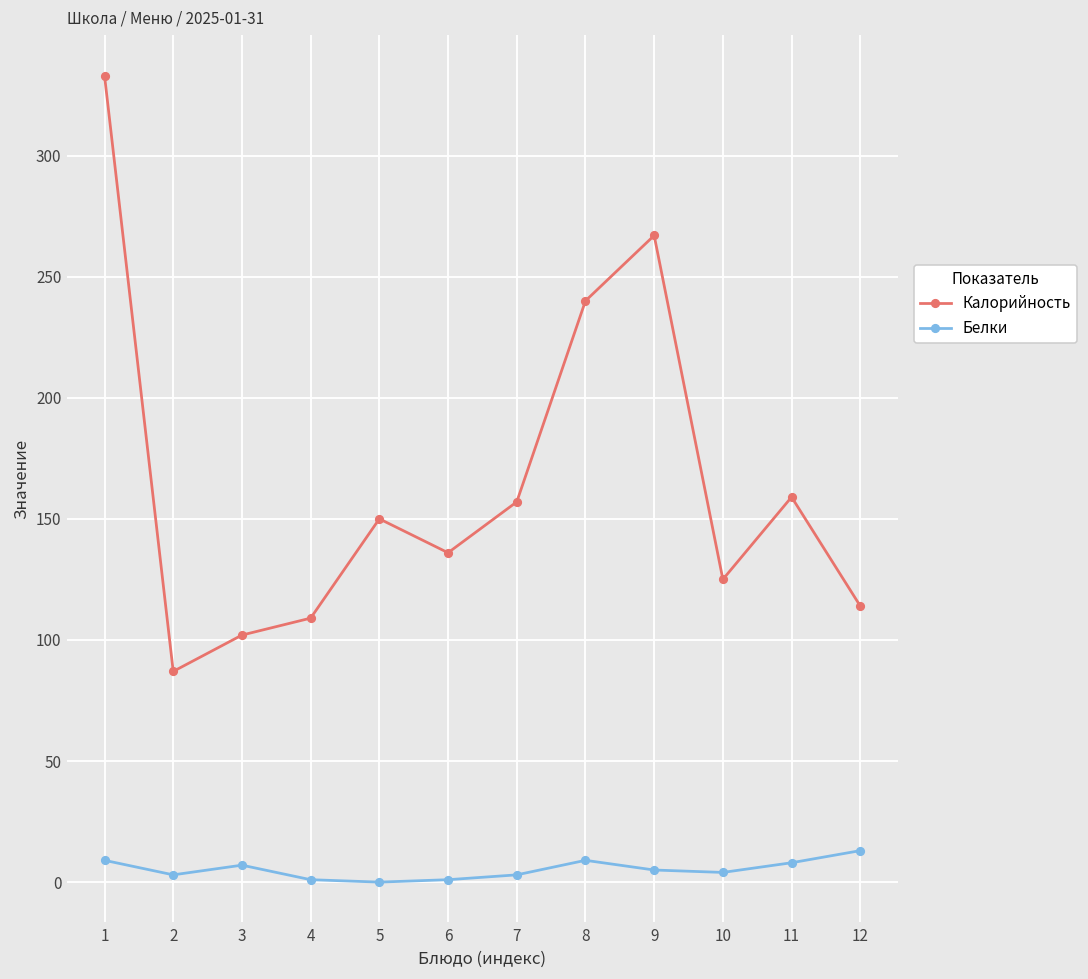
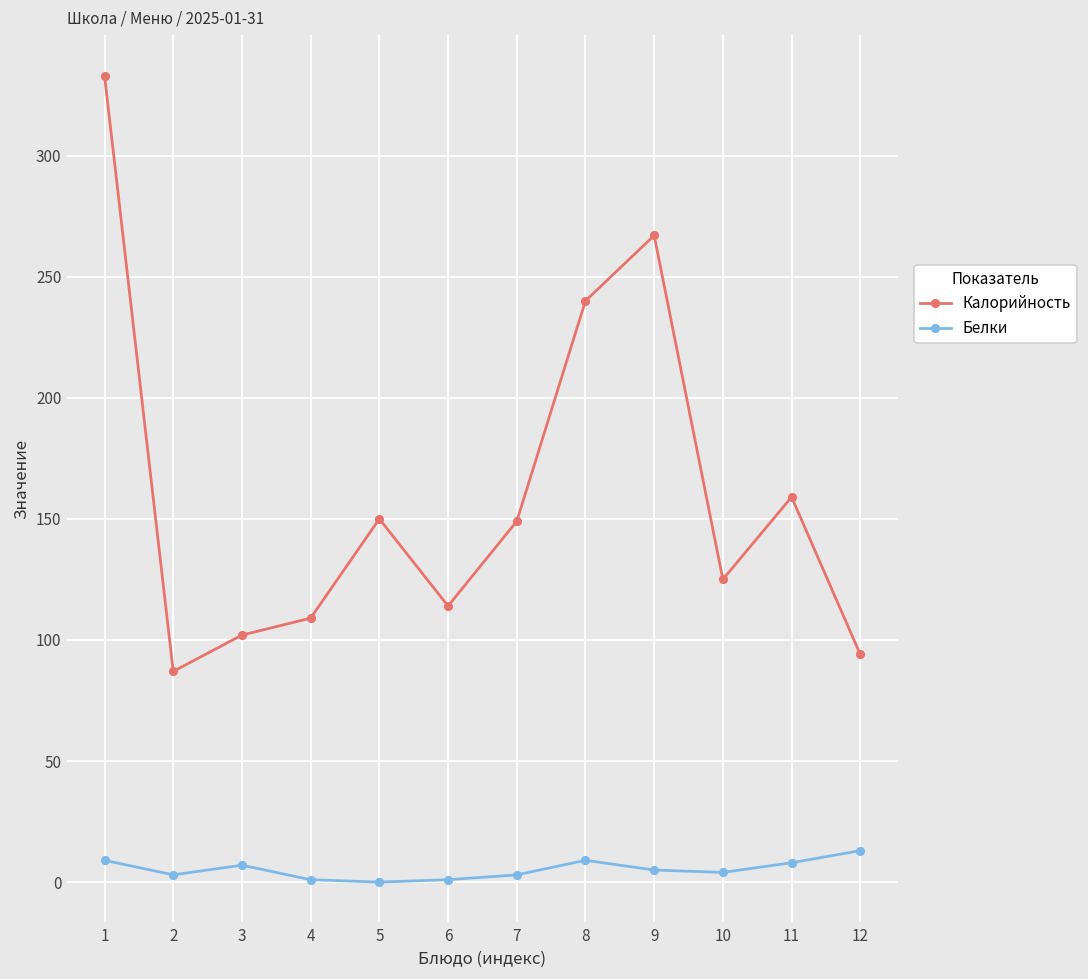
  {
    "Калорийность": {
      "1": 333,
      "2": 87,
      "3": 102,
      "4": 109,
      "5": 150,
-     "6": 136,
-     "7": 157,
+     "6": 114,
+     "7": 149,
      "8": 240,
      "9": 267,
      "10": 125,
      "11": 159,
-     "12": 114
+     "12": 94
    },
    "Белки": {
      "1": 9,
      "2": 3,
      "3": 7,
      "4": 1,
      "5": 0,
      "6": 1,
      "7": 3,
      "8": 9,
      "9": 5,
      "10": 4,
      "11": 8,
      "12": 13
    }
  }
